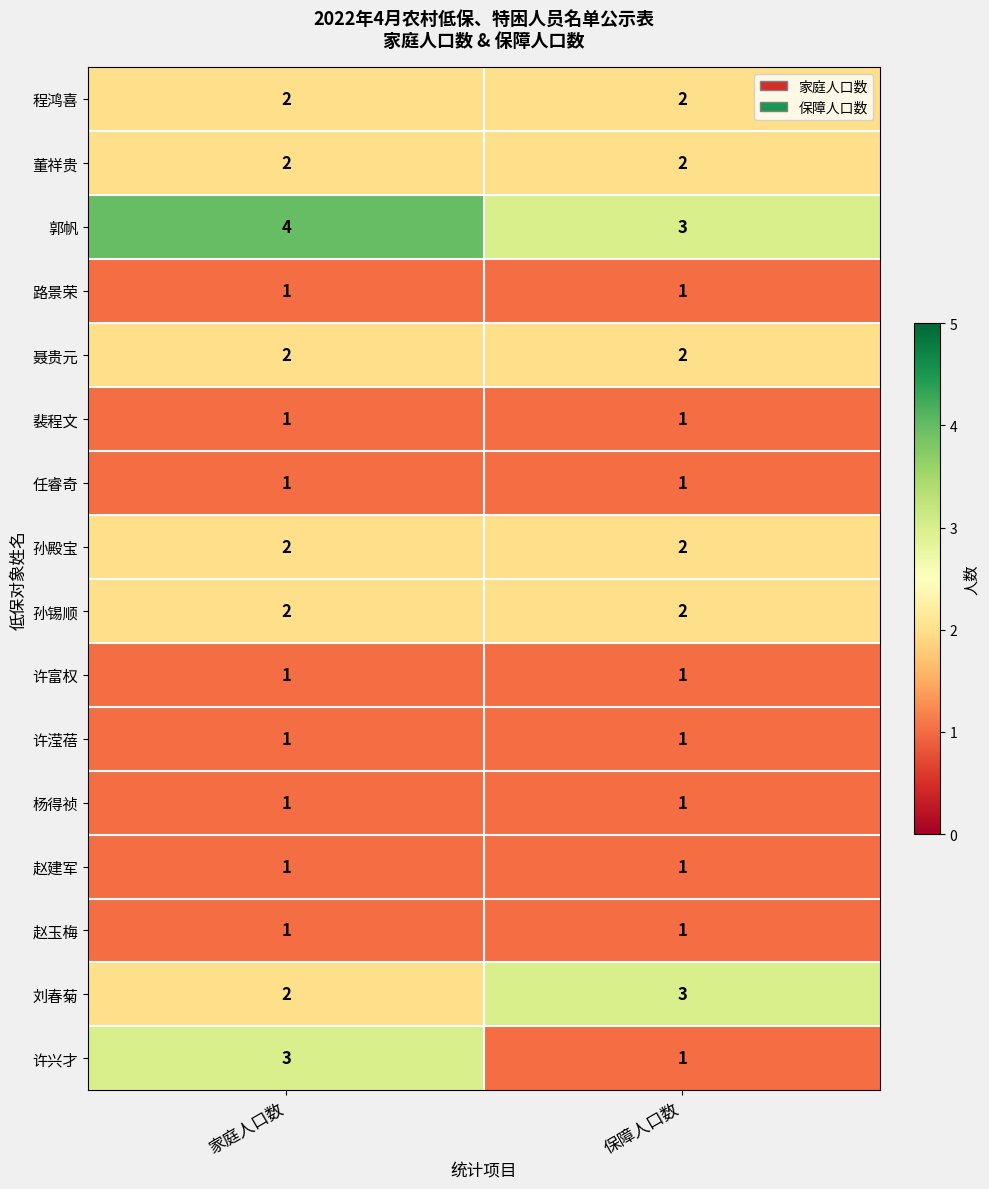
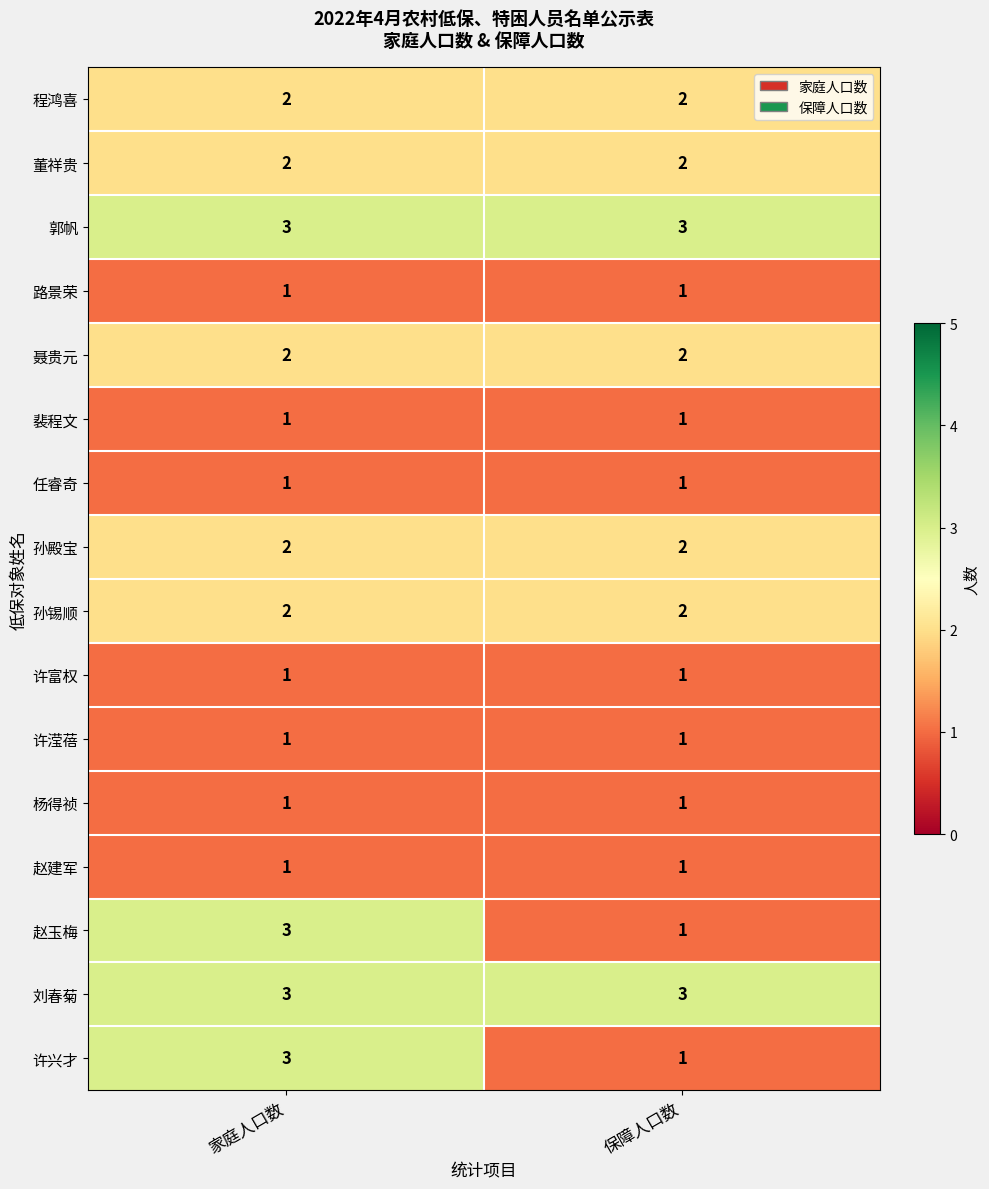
  {
    "程鸿喜": {
      "家庭人口数": 2,
      "保障人口数": 2
    },
    "董祥贵": {
      "家庭人口数": 2,
      "保障人口数": 2
    },
    "郭帆": {
-     "家庭人口数": 4,
+     "家庭人口数": 3,
      "保障人口数": 3
    },
    "路景荣": {
      "家庭人口数": 1,
      "保障人口数": 1
    },
    "聂贵元": {
      "家庭人口数": 2,
      "保障人口数": 2
    },
    "裴程文": {
      "家庭人口数": 1,
      "保障人口数": 1
    },
    "任睿奇": {
      "家庭人口数": 1,
      "保障人口数": 1
    },
    "孙殿宝": {
      "家庭人口数": 2,
      "保障人口数": 2
    },
    "孙锡顺": {
      "家庭人口数": 2,
      "保障人口数": 2
    },
    "许富权": {
      "家庭人口数": 1,
      "保障人口数": 1
    },
    "许滢蓓": {
      "家庭人口数": 1,
      "保障人口数": 1
    },
    "杨得祯": {
      "家庭人口数": 1,
      "保障人口数": 1
    },
    "赵建军": {
      "家庭人口数": 1,
      "保障人口数": 1
    },
    "赵玉梅": {
-     "家庭人口数": 1,
+     "家庭人口数": 3,
      "保障人口数": 1
    },
    "刘春菊": {
-     "家庭人口数": 2,
+     "家庭人口数": 3,
      "保障人口数": 3
    },
    "许兴才": {
      "家庭人口数": 3,
      "保障人口数": 1
    }
  }
